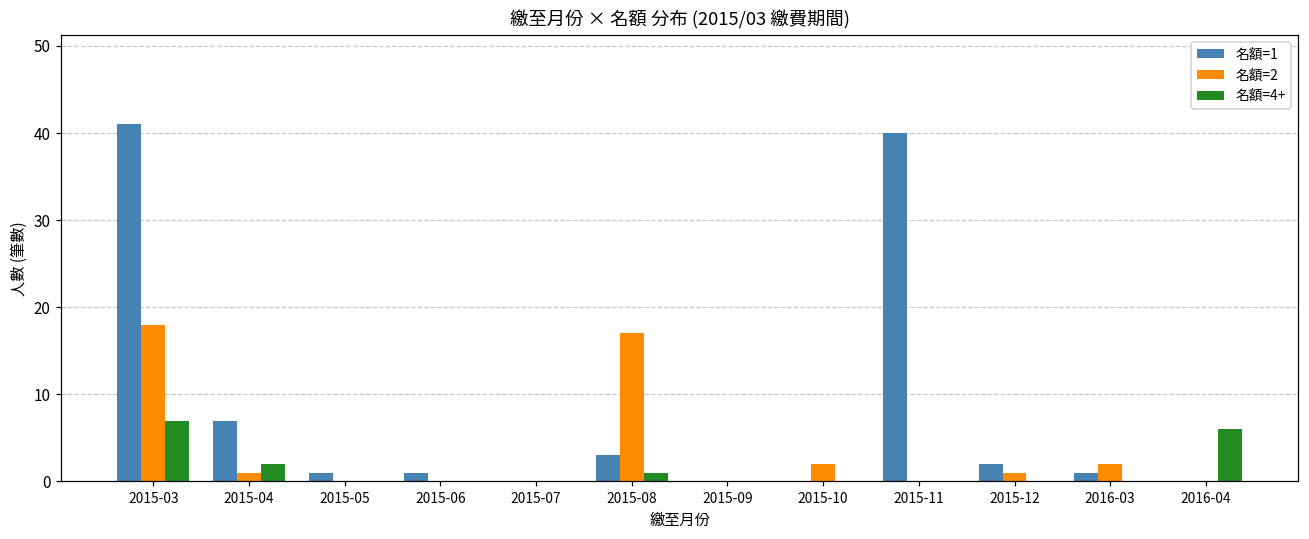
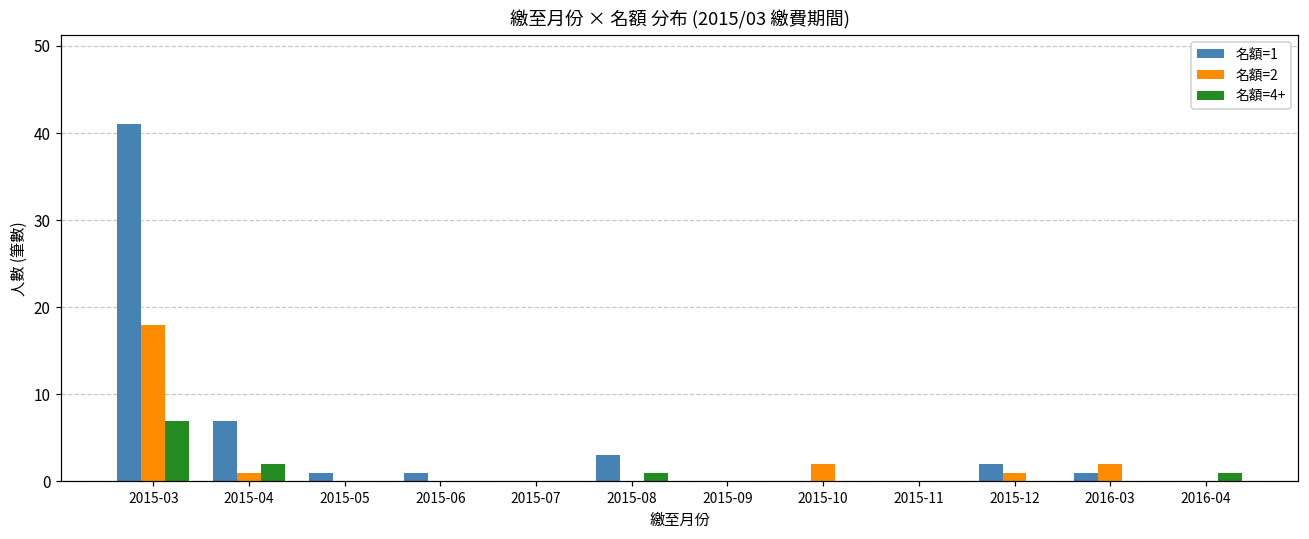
  {
    "名額=1": {
      "2015-03": 41,
      "2015-04": 7,
      "2015-05": 1,
      "2015-06": 1,
      "2015-07": 0,
      "2015-08": 3,
      "2015-09": 0,
      "2015-10": 0,
-     "2015-11": 40,
+     "2015-11": 0,
      "2015-12": 2,
      "2016-03": 1,
      "2016-04": 0
    },
    "名額=2": {
      "2015-03": 18,
      "2015-04": 1,
      "2015-05": 0,
      "2015-06": 0,
      "2015-07": 0,
-     "2015-08": 17,
+     "2015-08": 0,
      "2015-09": 0,
      "2015-10": 2,
      "2015-11": 0,
      "2015-12": 1,
      "2016-03": 2,
      "2016-04": 0
    },
    "名額=4+": {
      "2015-03": 7,
      "2015-04": 2,
      "2015-05": 0,
      "2015-06": 0,
      "2015-07": 0,
      "2015-08": 1,
      "2015-09": 0,
      "2015-10": 0,
      "2015-11": 0,
      "2015-12": 0,
      "2016-03": 0,
-     "2016-04": 6
+     "2016-04": 1
    }
  }
